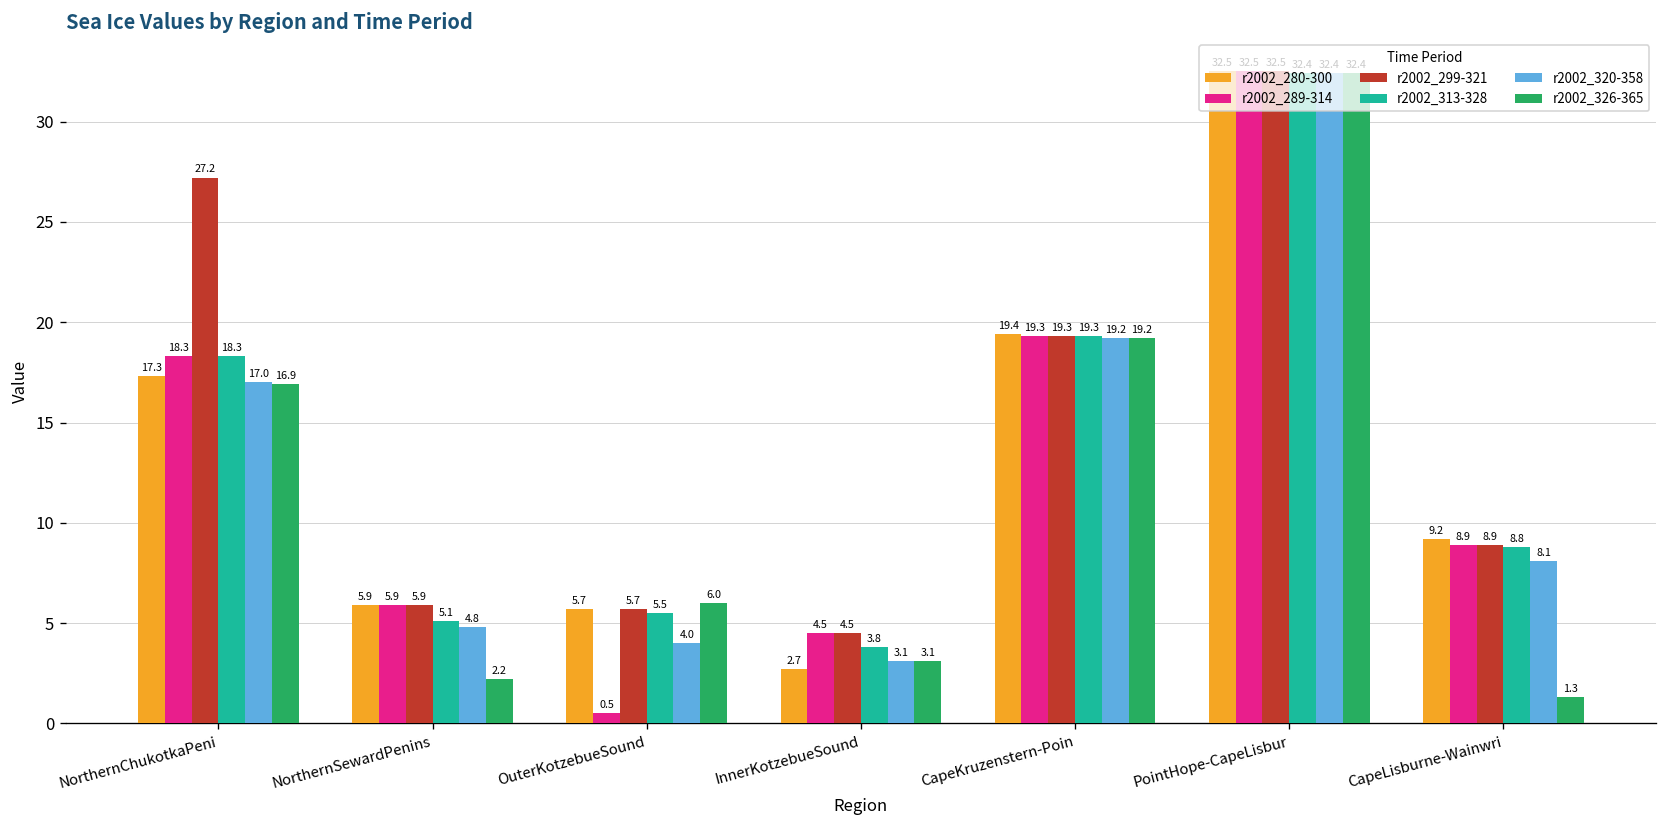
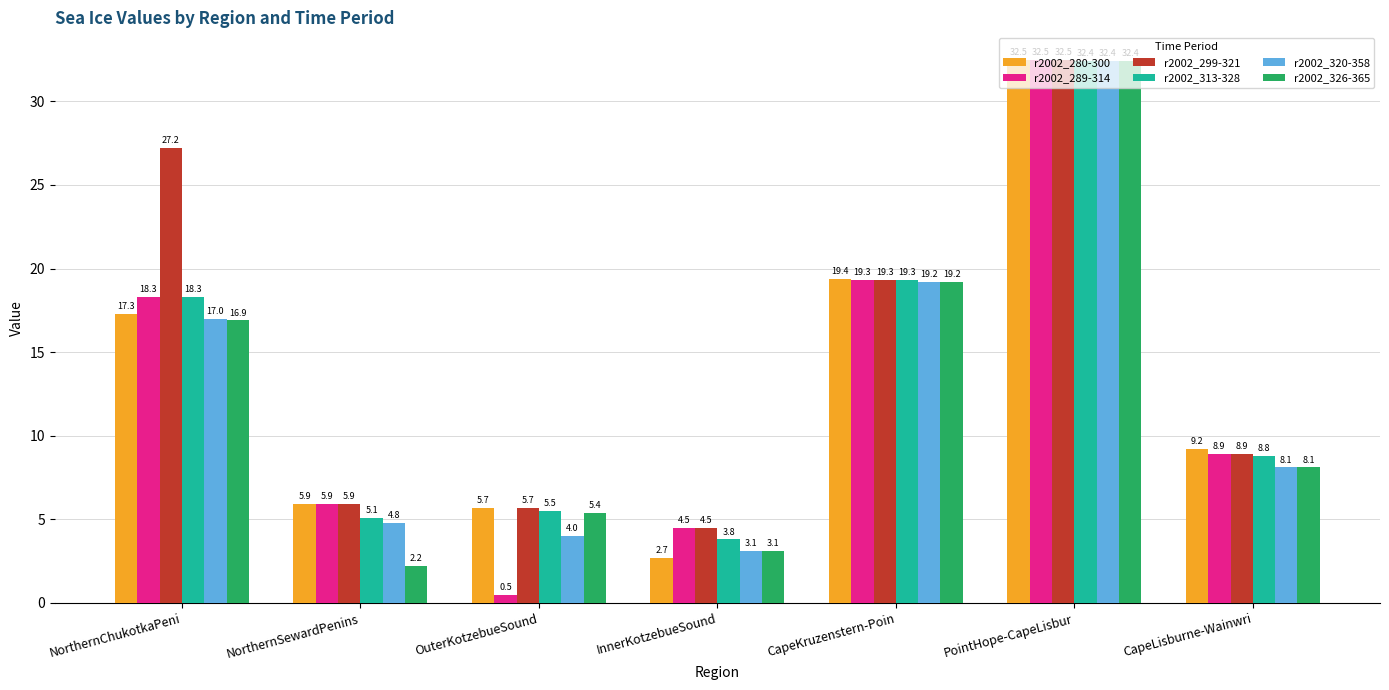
  {
    "r2002_280-300": {
      "NorthernChukotkaPeni": 17.3,
      "NorthernSewardPenins": 5.9,
      "OuterKotzebueSound": 5.7,
      "InnerKotzebueSound": 2.7,
      "CapeKruzenstern-Poin": 19.4,
      "CapeLisburne-Wainwri": 9.2
    },
    "r2002_289-314": {
      "NorthernChukotkaPeni": 18.3,
      "NorthernSewardPenins": 5.9,
      "OuterKotzebueSound": 0.5,
      "InnerKotzebueSound": 4.5,
      "CapeKruzenstern-Poin": 19.3,
      "CapeLisburne-Wainwri": 8.9
    },
    "r2002_299-321": {
      "NorthernChukotkaPeni": 27.2,
      "NorthernSewardPenins": 5.9,
      "OuterKotzebueSound": 5.7,
      "InnerKotzebueSound": 4.5,
      "CapeKruzenstern-Poin": 19.3,
      "CapeLisburne-Wainwri": 8.9
    },
    "r2002_313-328": {
      "NorthernChukotkaPeni": 18.3,
      "NorthernSewardPenins": 5.1,
      "OuterKotzebueSound": 5.5,
      "InnerKotzebueSound": 3.8,
      "CapeKruzenstern-Poin": 19.3,
      "CapeLisburne-Wainwri": 8.8
    },
    "r2002_320-358": {
      "NorthernChukotkaPeni": 17.0,
      "NorthernSewardPenins": 4.8,
      "OuterKotzebueSound": 4.0,
      "InnerKotzebueSound": 3.1,
      "CapeKruzenstern-Poin": 19.2,
      "CapeLisburne-Wainwri": 8.1
    },
    "r2002_326-365": {
      "NorthernChukotkaPeni": 16.9,
      "NorthernSewardPenins": 2.2,
-     "OuterKotzebueSound": 6.0,
+     "OuterKotzebueSound": 5.4,
      "InnerKotzebueSound": 3.1,
      "CapeKruzenstern-Poin": 19.2,
-     "CapeLisburne-Wainwri": 1.3
+     "CapeLisburne-Wainwri": 8.1
    }
  }
